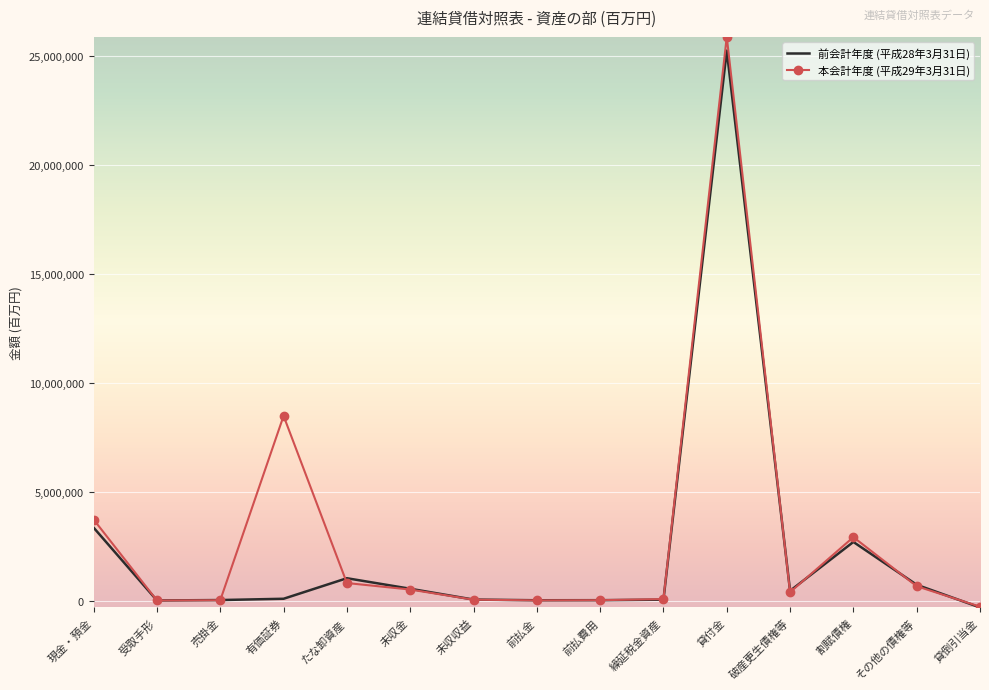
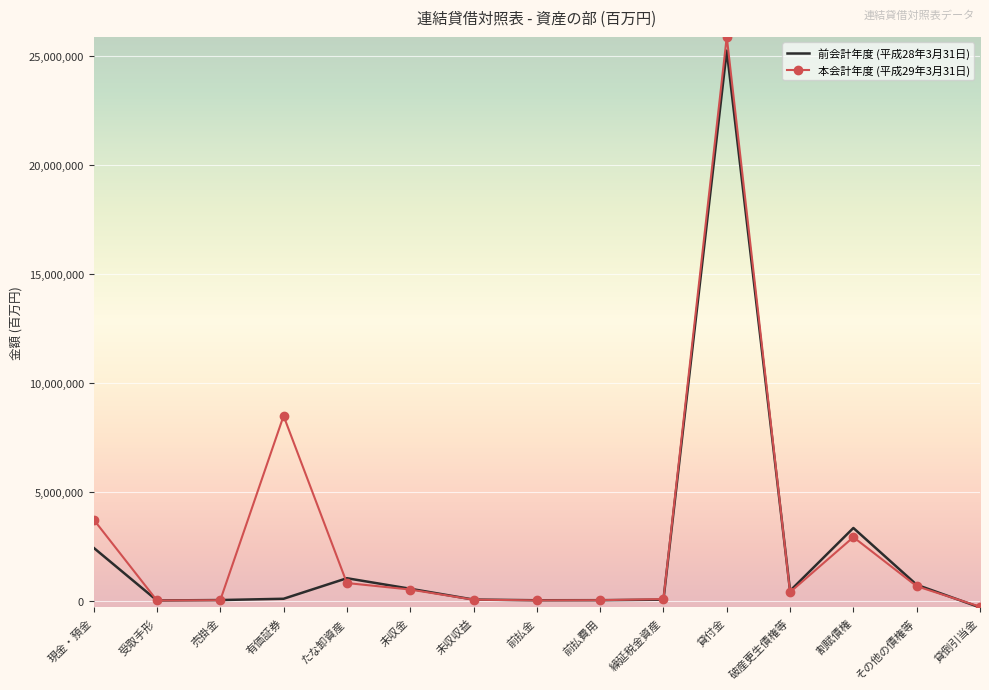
  {
    "前会計年度 (平成28年3月31日)": {
-     "現金・預金": "3,300,000",
+     "現金・預金": "2,400,000",
      "有価証券": "100,000",
      "たな卸資産": "1,000,000",
      "貸付金": "25,200,000",
-     "割賦債権": "2,700,000"
+     "割賦債権": "3,300,000"
    },
    "本会計年度 (平成29年3月31日)": {
      "現金・預金": "3,700,000",
      "有価証券": "8,500,000",
      "たな卸資産": "800,000",
      "貸付金": "25,900,000",
      "割賦債権": "2,900,000"
    }
  }
